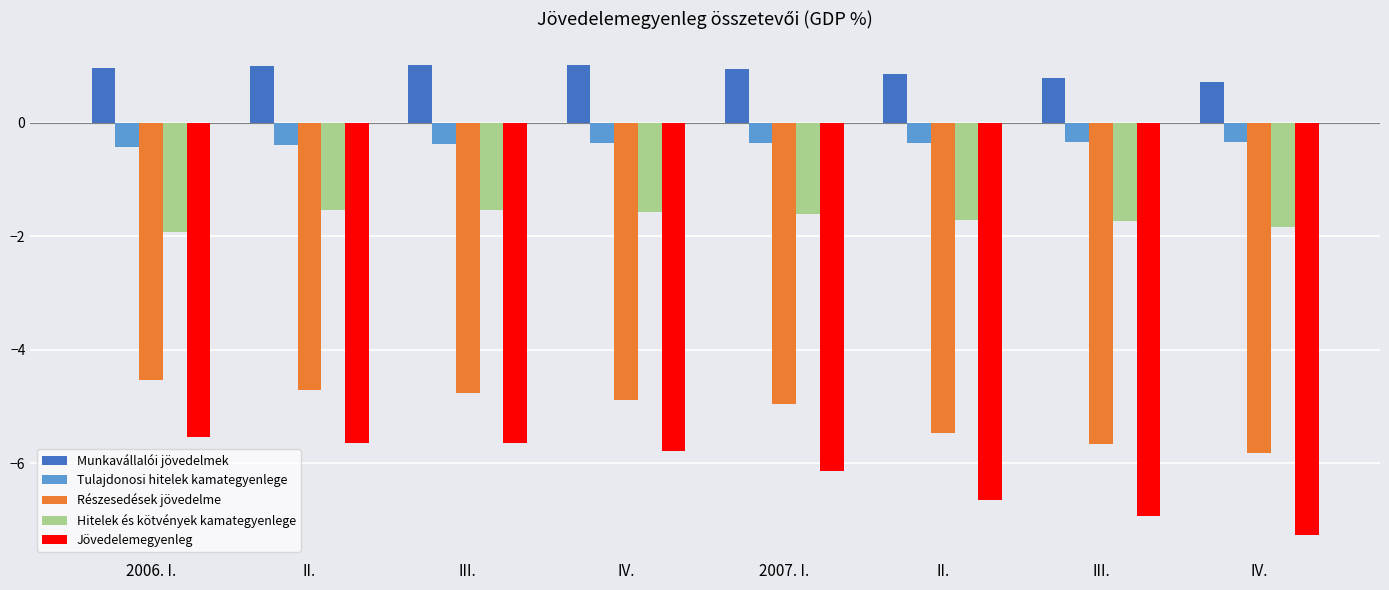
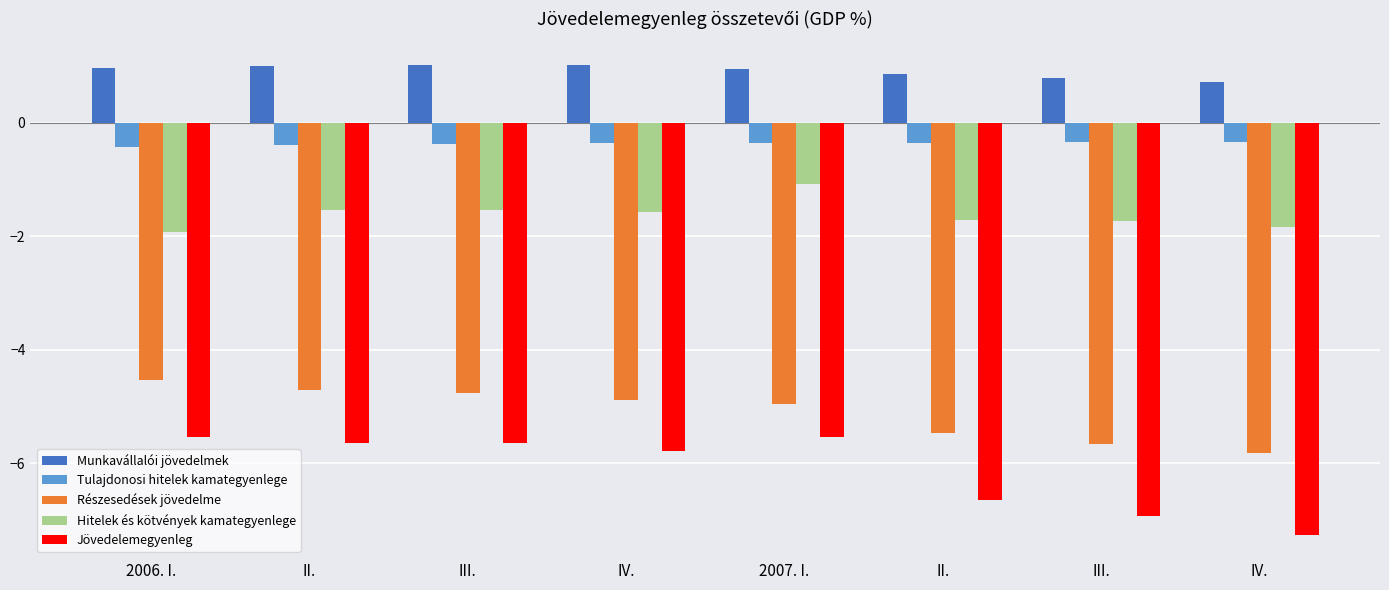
  {
    "Részesedések jövedelme": {
      "2006. I.": -4.5,
      "2007. I.": -5.0
    },
    "Hitelek és kötvények kamategyenlege": {
      "2006. I.": -1.9,
-     "2007. I.": -1.6
+     "2007. I.": -1.1
    },
    "Jövedelemegyenleg": {
      "2006. I.": -5.5,
-     "2007. I.": -6.1
+     "2007. I.": -5.5
    }
  }
